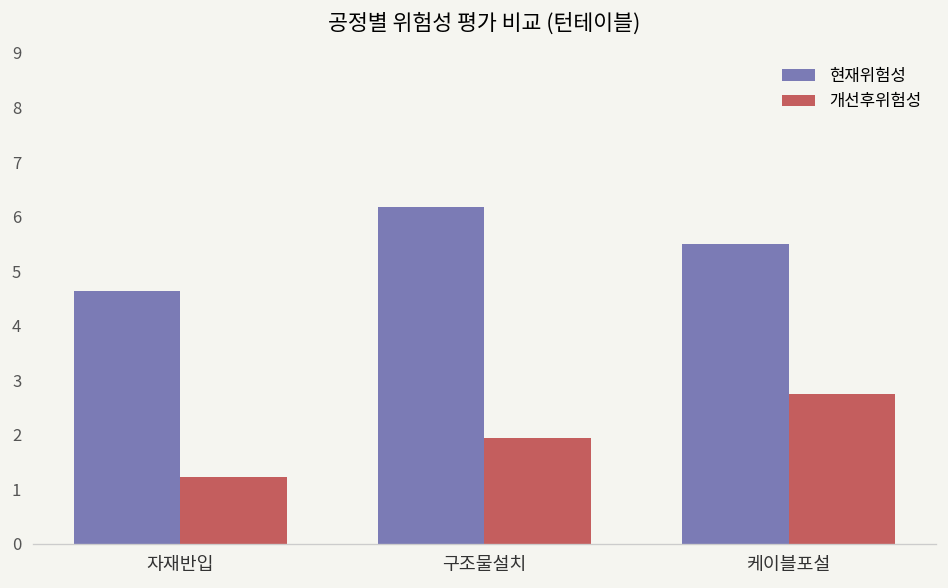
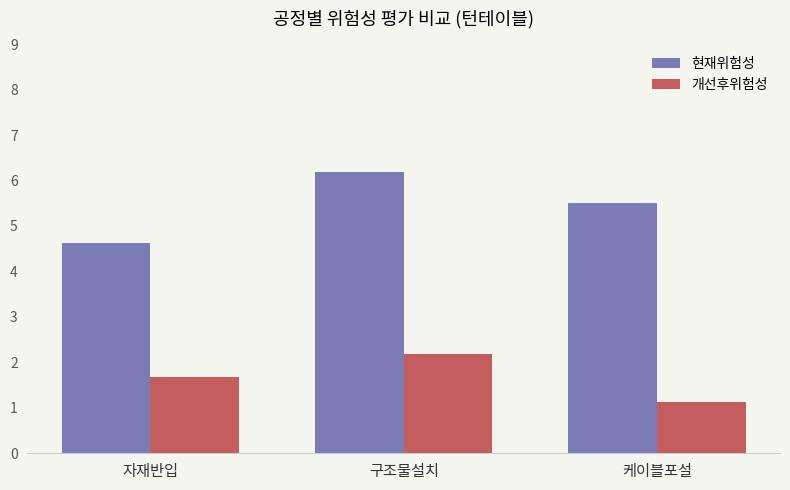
  {
    "현재위험성": {
      "자재반입": 4.6,
      "구조물설치": 6.2,
      "케이블포설": 5.5
    },
    "개선후위험성": {
-     "자재반입": 1.2,
-     "구조물설치": 1.9,
-     "케이블포설": 2.8
+     "자재반입": 1.7,
+     "구조물설치": 2.2,
+     "케이블포설": 1.1
    }
  }
